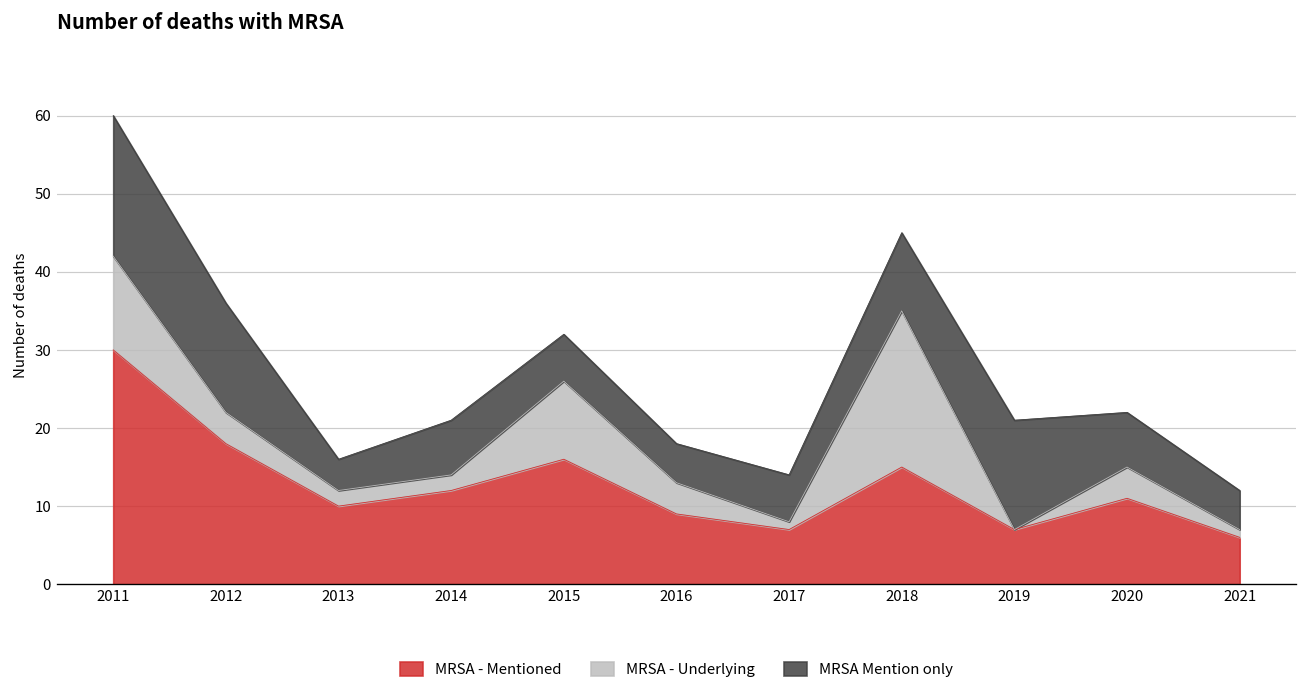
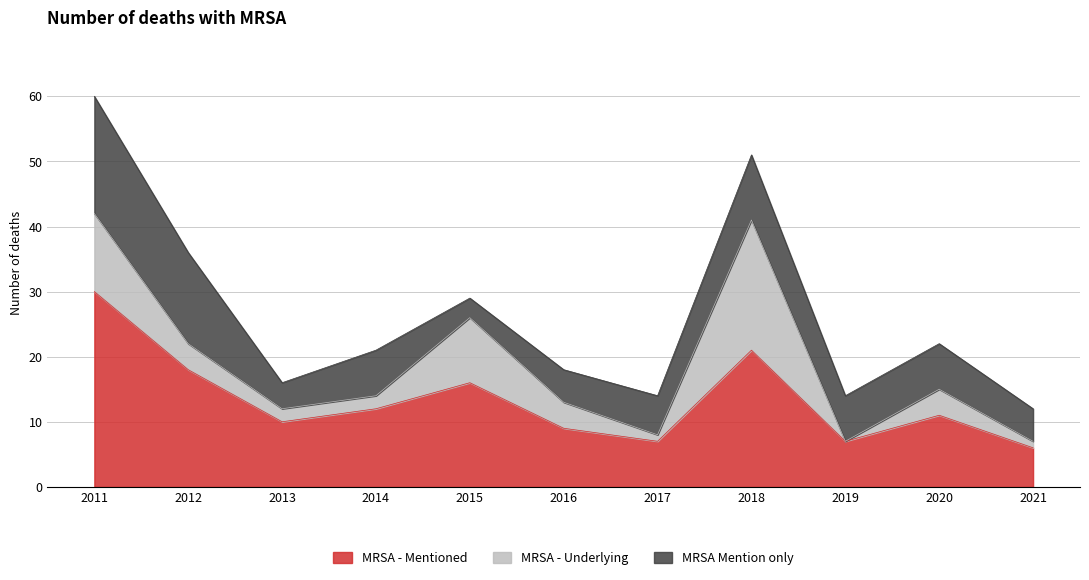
  {
    "MRSA - Mentioned": {
      "2011": 30,
      "2012": 18,
      "2013": 10,
      "2014": 12,
      "2015": 16,
      "2016": 9,
      "2017": 7,
-     "2018": 15,
+     "2018": 21,
      "2020": 11,
      "2021": 6
    },
    "MRSA - Underlying": {
      "2011": 12,
      "2012": 4,
      "2013": 2,
      "2014": 2,
      "2015": 10,
      "2016": 4,
      "2017": 1,
      "2018": 20,
      "2020": 4,
      "2021": 1
    },
    "MRSA Mention only": {
      "2011": 18,
      "2012": 14,
      "2013": 4,
      "2014": 7,
-     "2015": 6,
+     "2015": 3,
      "2016": 5,
      "2017": 6,
      "2018": 10,
-     "2019": 14,
+     "2019": 7,
      "2020": 7,
      "2021": 5
    }
  }
